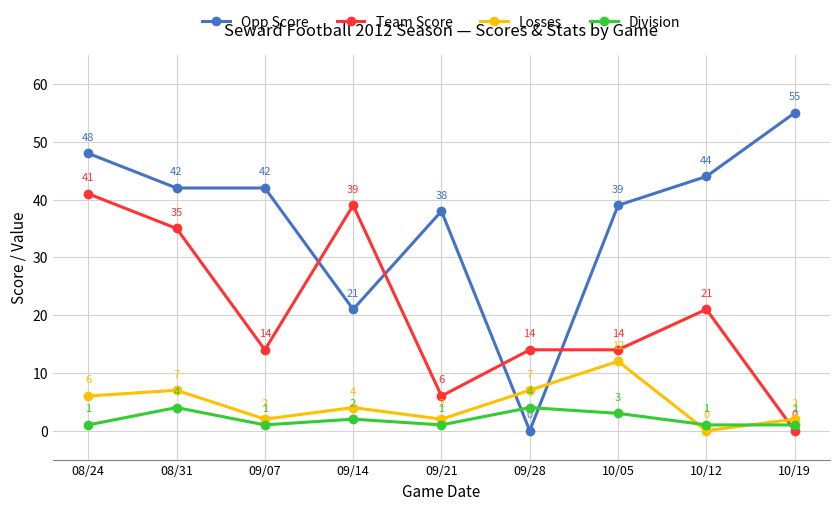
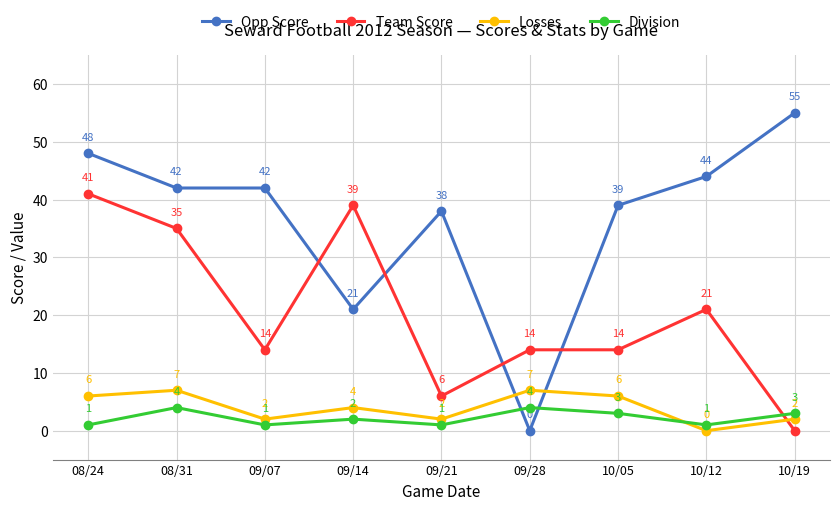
  {
    "Opp Score": {
      "08/24": 48,
      "08/31": 42,
      "09/07": 42,
      "09/14": 21,
      "09/21": 38,
      "10/05": 39,
      "10/12": 44,
      "10/19": 55
    },
    "Team Score": {
      "08/24": 41,
      "08/31": 35,
      "09/07": 14,
      "09/14": 39,
      "09/21": 6,
      "09/28": 14,
      "10/05": 14,
      "10/12": 21
    },
    "Losses": {
      "08/24": 6,
      "08/31": 7,
      "09/14": 4,
      "09/28": 7,
-     "10/05": 12
+     "10/05": 6
    },
    "Division": {
      "08/24": 1,
      "10/05": 3,
-     "10/19": 1
+     "10/19": 3
    }
  }
